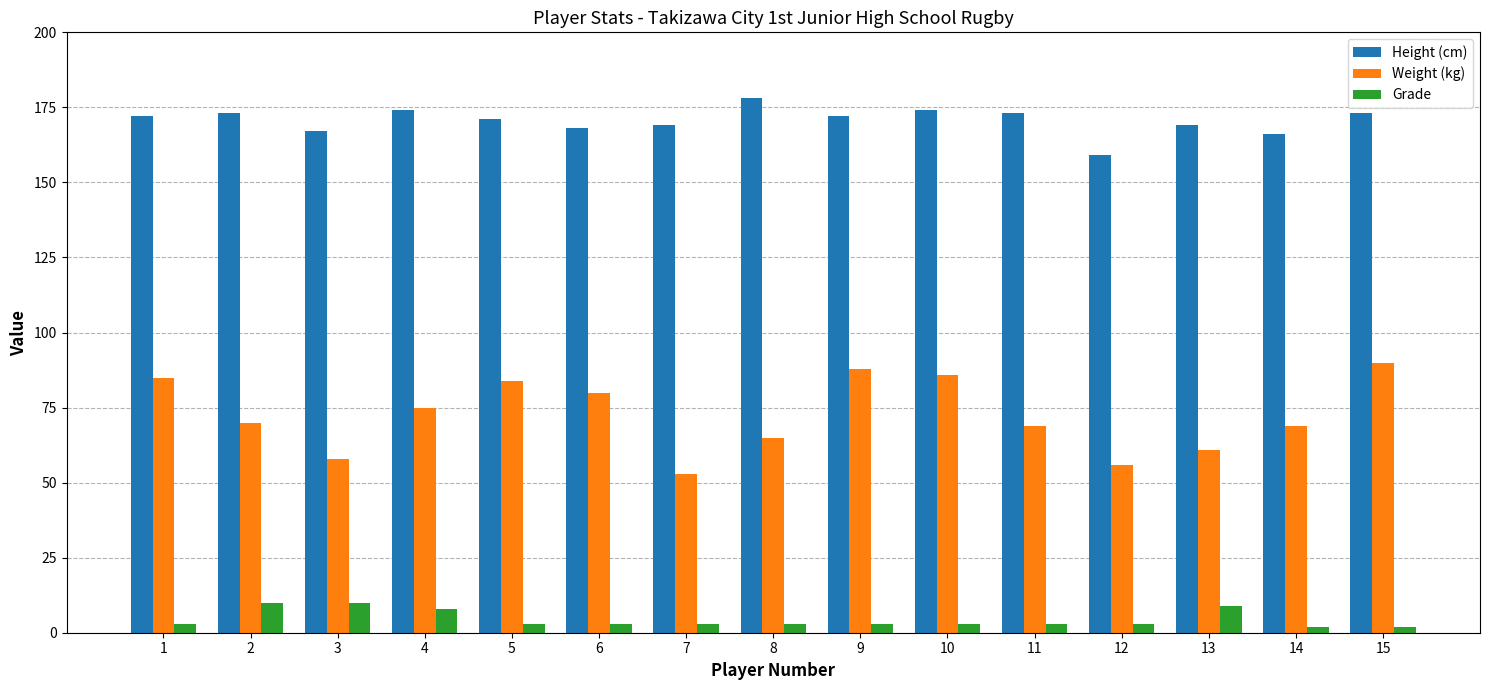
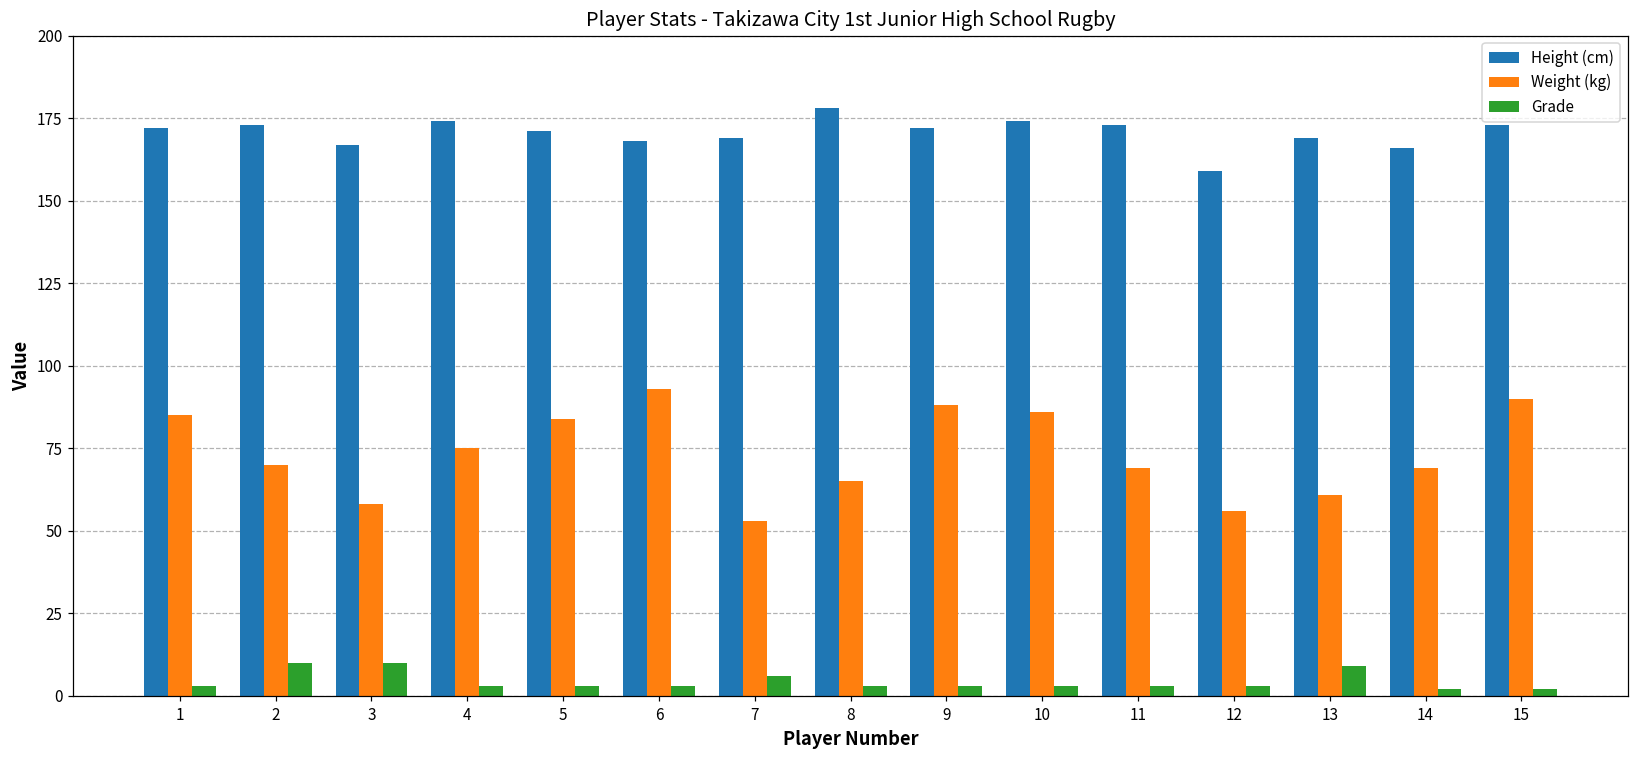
  {
    "Height (cm)": {
      "1": 172,
      "2": 173,
      "3": 167,
      "4": 174,
      "5": 171,
      "6": 168,
      "7": 169,
      "8": 178,
      "9": 172,
      "10": 174,
      "11": 173,
      "12": 159,
      "13": 169,
      "14": 166,
      "15": 173
    },
    "Weight (kg)": {
      "1": 85,
      "2": 70,
      "3": 58,
      "4": 75,
      "5": 84,
-     "6": 80,
+     "6": 93,
      "7": 53,
      "8": 65,
      "9": 88,
      "10": 86,
      "11": 69,
      "12": 56,
      "13": 61,
      "14": 69,
      "15": 90
    },
    "Grade": {
      "1": 3,
      "2": 10,
      "3": 10,
-     "4": 8,
+     "4": 3,
      "5": 3,
      "6": 3,
-     "7": 3,
+     "7": 6,
      "8": 3,
      "9": 3,
      "10": 3,
      "11": 3,
      "12": 3,
      "13": 9,
      "14": 2,
      "15": 2
    }
  }
